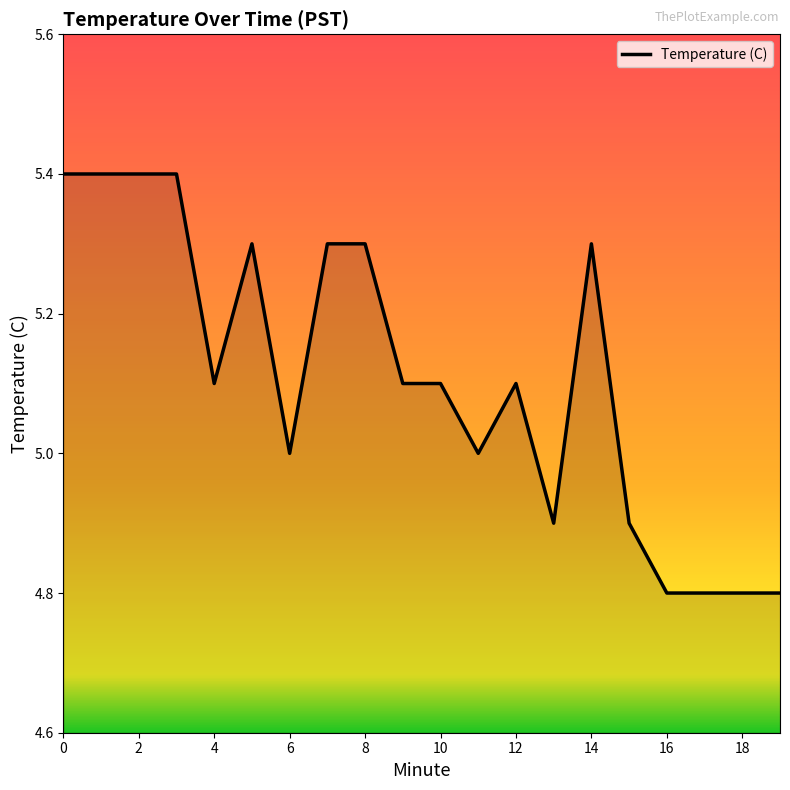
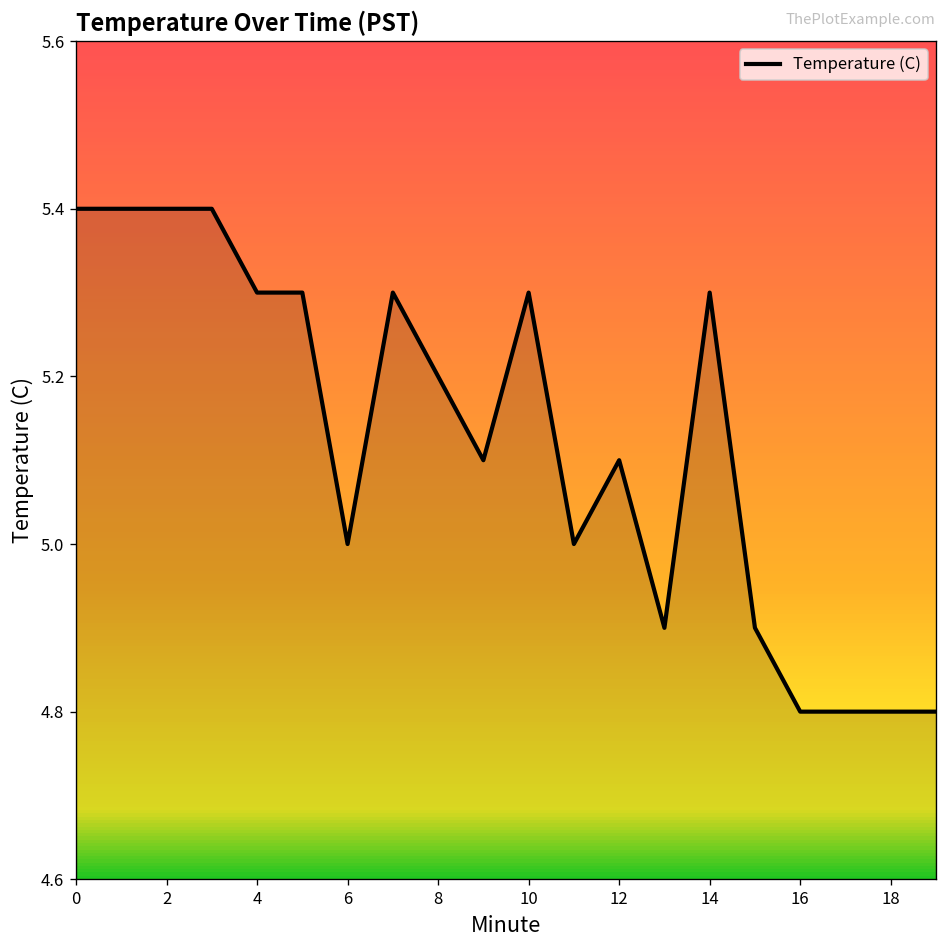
  {
    "0": 5.4,
    "2": 5.4,
-   "4": 5.1,
+   "4": 5.3,
    "6": 5.0,
-   "8": 5.3,
-   "10": 5.1,
+   "8": 5.2,
+   "10": 5.3,
    "12": 5.1,
    "14": 5.3,
    "16": 4.8,
    "18": 4.8
  }
